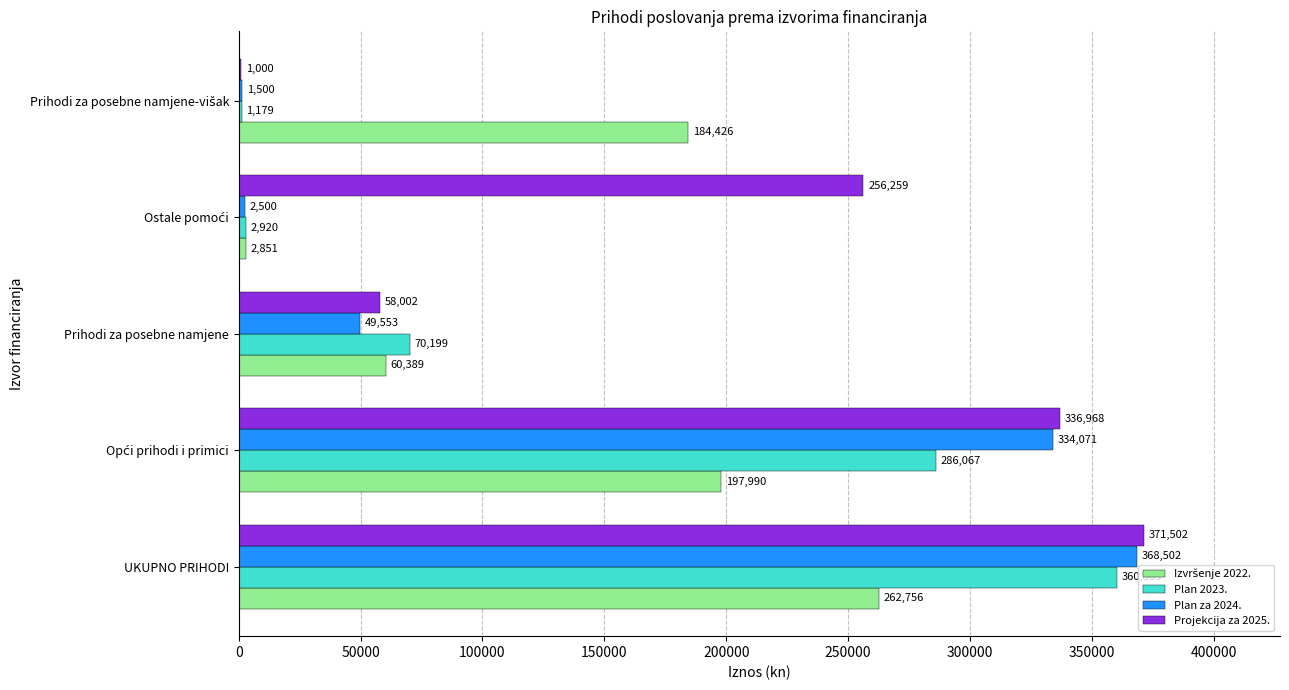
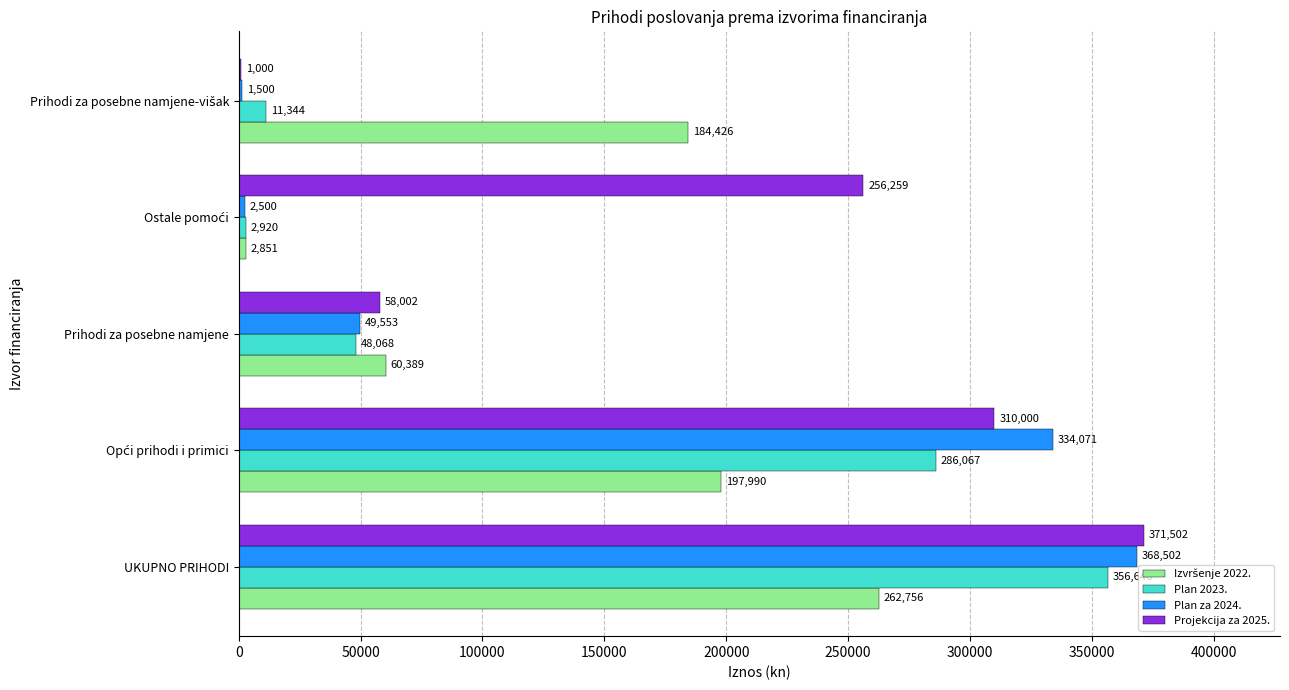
  {
    "Izvršenje 2022.": {
      "Prihodi za posebne namjene-višak": "184,426",
      "Ostale pomoći": "2,851",
      "Prihodi za posebne namjene": "60,389",
      "Opći prihodi i primici": "197,990",
      "UKUPNO PRIHODI": "262,756"
    },
    "Plan 2023.": {
-     "Prihodi za posebne namjene-višak": "1,179",
+     "Prihodi za posebne namjene-višak": "11,344",
      "Ostale pomoći": "2,920",
-     "Prihodi za posebne namjene": "70,199",
+     "Prihodi za posebne namjene": "48,068",
      "Opći prihodi i primici": "286,067",
-     "UKUPNO PRIHODI": "360000"
+     "UKUPNO PRIHODI": "357000"
    },
    "Plan za 2024.": {
      "Prihodi za posebne namjene-višak": "1,500",
      "Ostale pomoći": "2,500",
      "Prihodi za posebne namjene": "49,553",
      "Opći prihodi i primici": "334,071",
      "UKUPNO PRIHODI": "368,502"
    },
    "Projekcija za 2025.": {
      "Prihodi za posebne namjene-višak": "1,000",
      "Ostale pomoći": "256,259",
      "Prihodi za posebne namjene": "58,002",
-     "Opći prihodi i primici": "336,968",
+     "Opći prihodi i primici": "310,000",
      "UKUPNO PRIHODI": "371,502"
    }
  }
